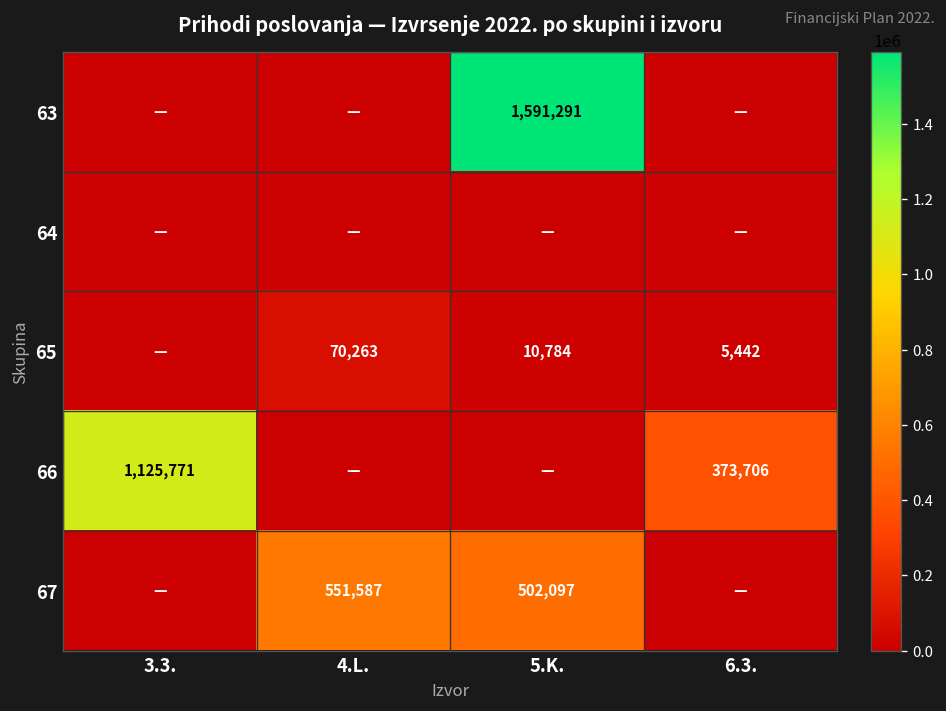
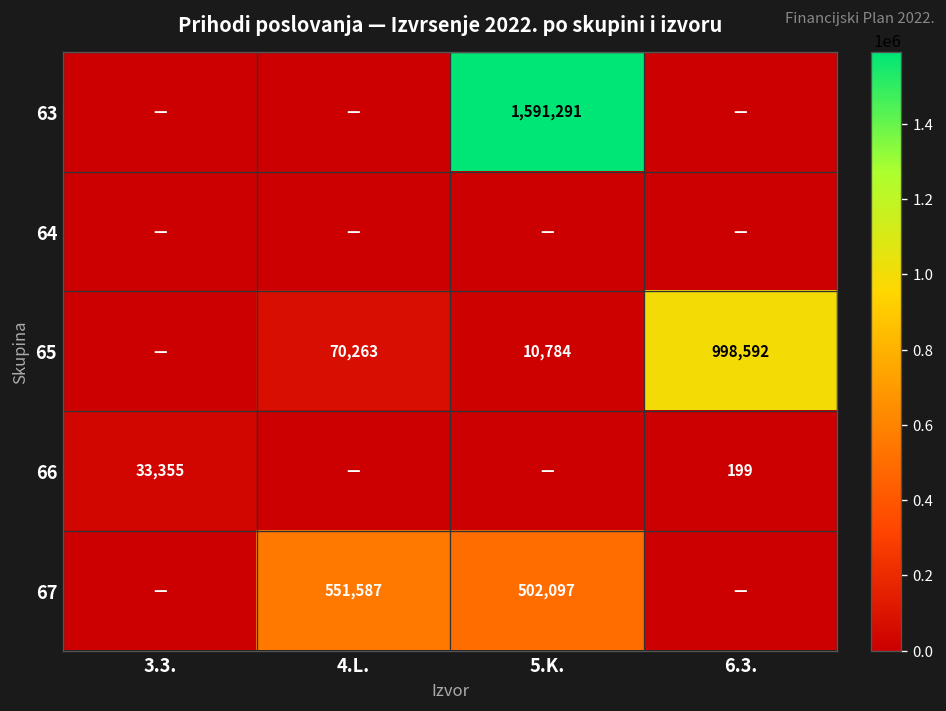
  {
    "63": {
      "5.K.": "1,591,291"
    },
    "65": {
      "4.L.": "70,263",
      "5.K.": "10,784",
-     "6.3.": "5,442"
+     "6.3.": "998,592"
    },
    "66": {
-     "3.3.": "1,125,771",
-     "6.3.": "373,706"
+     "3.3.": "33,355",
+     "6.3.": "199"
    },
    "67": {
      "4.L.": "551,587",
      "5.K.": "502,097"
    }
  }
